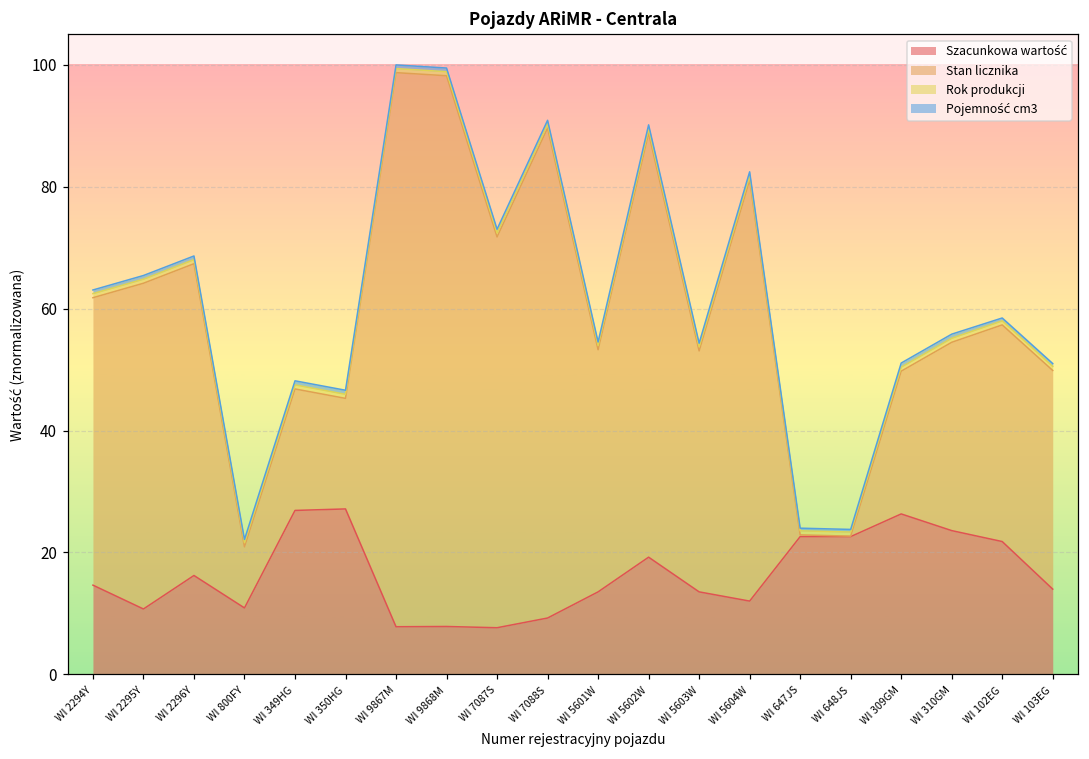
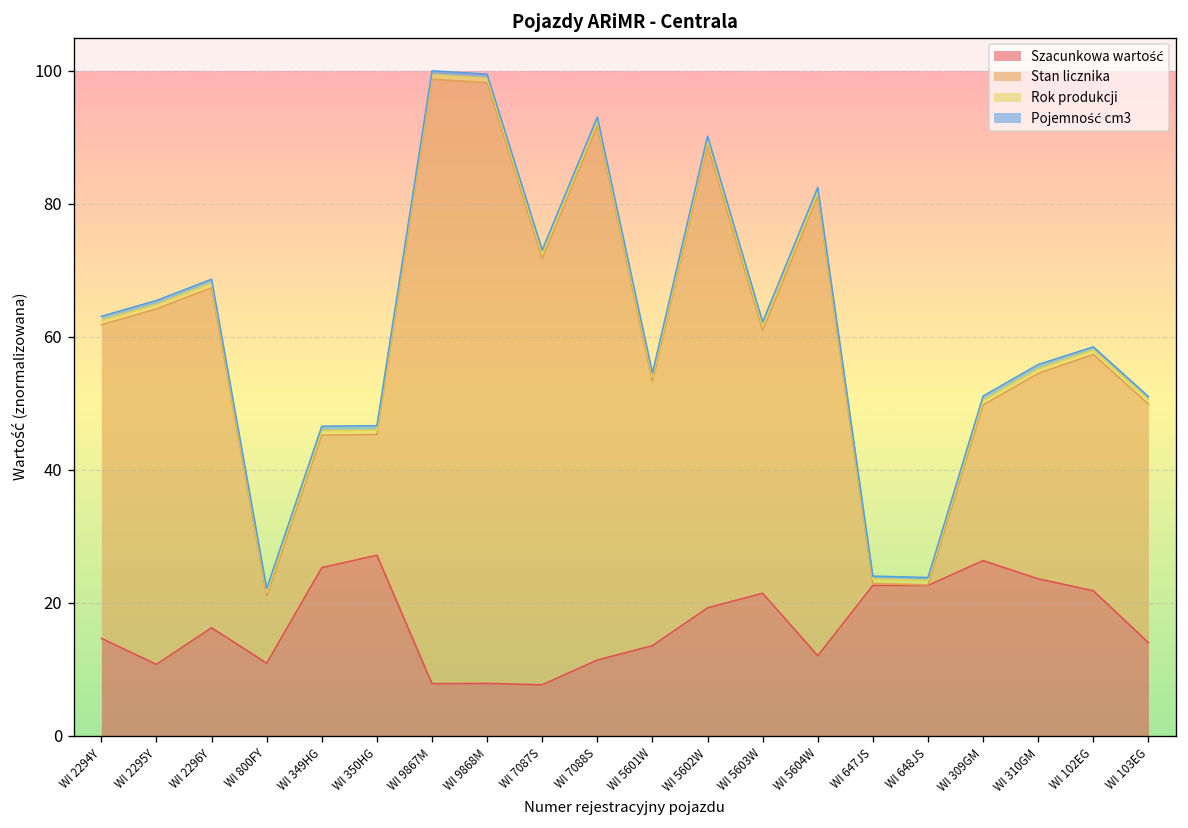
  {
    "Szacunkowa wartość": {
      "WI 2294Y": 15,
      "WI 2295Y": 11,
      "WI 2296Y": 16,
      "WI 800FY": 11,
-     "WI 349HG": 27,
+     "WI 349HG": 25,
      "WI 350HG": 27,
      "WI 9867M": 8,
      "WI 9868M": 8,
      "WI 7087S": 8,
-     "WI 7088S": 9,
+     "WI 7088S": 11,
      "WI 5601W": 14,
      "WI 5602W": 19,
-     "WI 5603W": 14,
+     "WI 5603W": 21,
      "WI 5604W": 12,
      "WI 309GM": 26,
      "WI 310GM": 24,
      "WI 102EG": 22,
      "WI 103EG": 14
    },
    "Pojemność cm3": {
      "WI 2294Y": 1,
      "WI 2295Y": 1,
      "WI 2296Y": 1,
      "WI 800FY": 1,
      "WI 349HG": 1,
      "WI 350HG": 1,
      "WI 9867M": 1,
      "WI 9868M": 1,
      "WI 7087S": 1,
      "WI 7088S": 1,
      "WI 5601W": 1,
      "WI 5602W": 1,
      "WI 5603W": 1,
      "WI 5604W": 1,
      "WI 309GM": 1,
      "WI 310GM": 1,
      "WI 102EG": 0,
      "WI 103EG": 0
    }
  }
